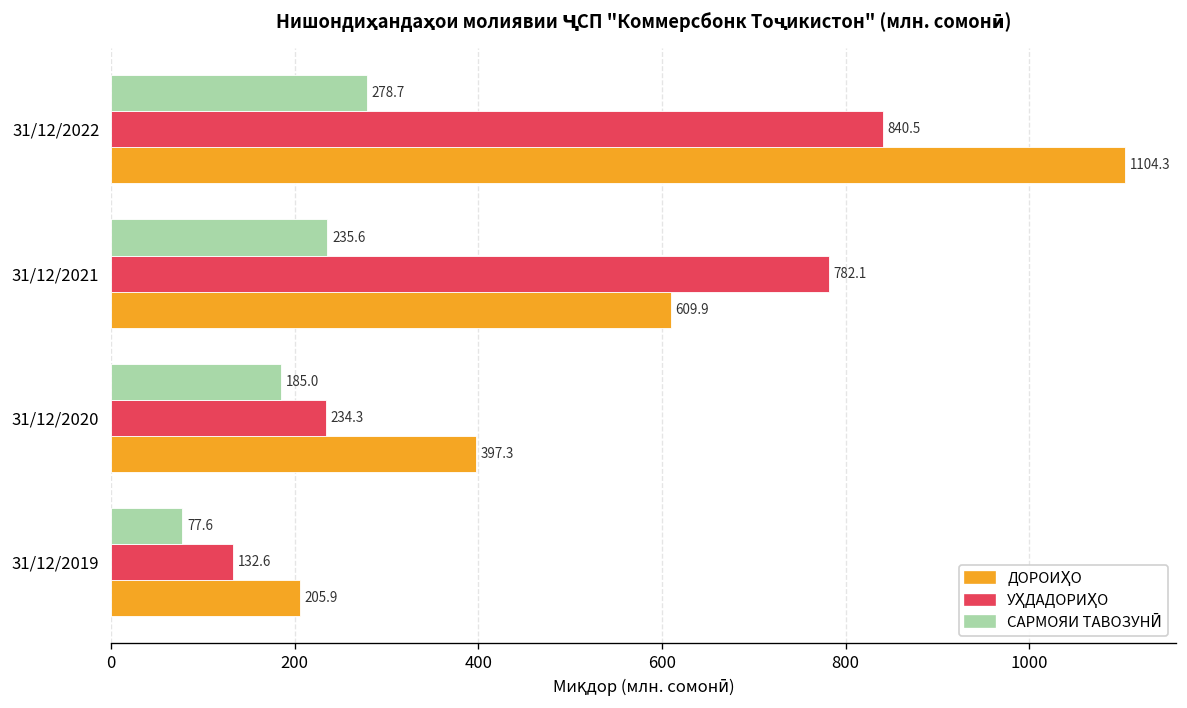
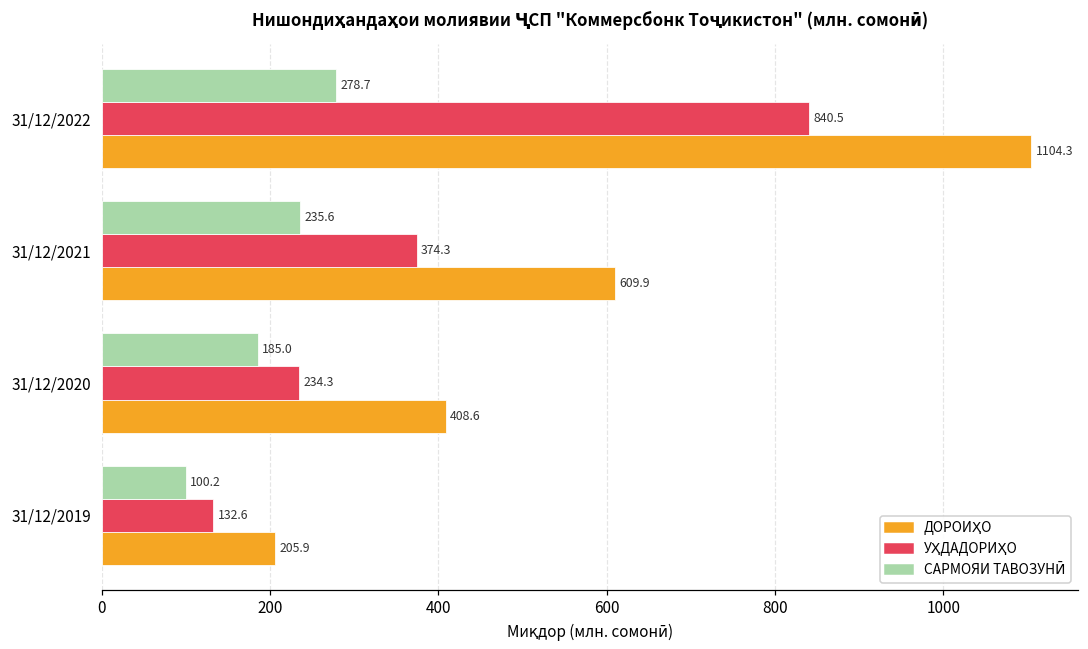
  {
    "ДОРОИҲО": {
      "31/12/2022": 1104.3,
      "31/12/2021": 609.9,
-     "31/12/2020": 397.3,
+     "31/12/2020": 408.6,
      "31/12/2019": 205.9
    },
    "УҲДАДОРИҲО": {
      "31/12/2022": 840.5,
-     "31/12/2021": 782.1,
+     "31/12/2021": 374.3,
      "31/12/2020": 234.3,
      "31/12/2019": 132.6
    },
    "САРМОЯИ ТАВОЗУНӢ": {
      "31/12/2022": 278.7,
      "31/12/2021": 235.6,
      "31/12/2020": 185.0,
-     "31/12/2019": 77.6
+     "31/12/2019": 100.2
    }
  }
